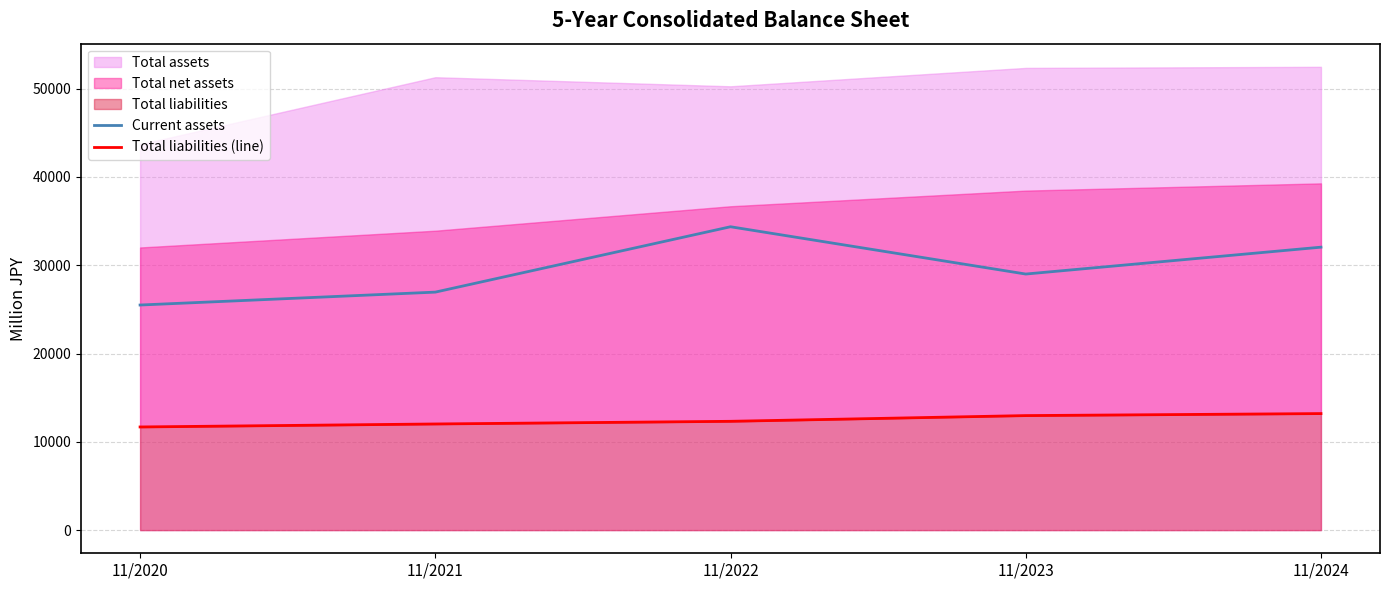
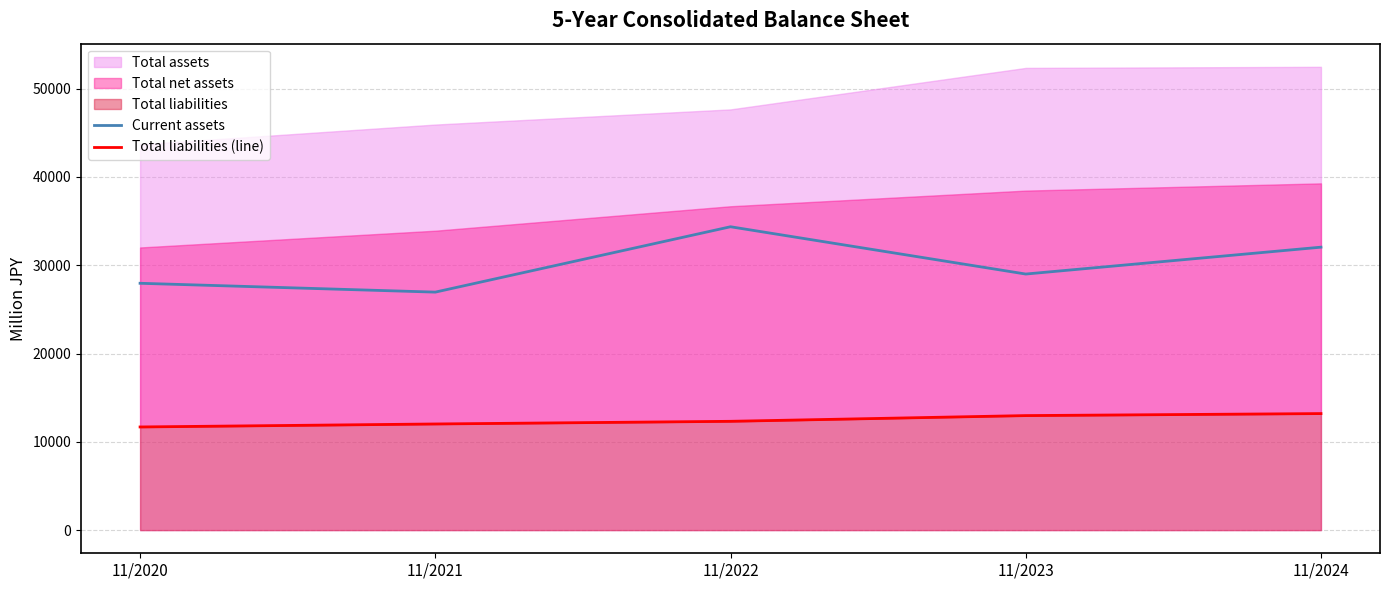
  {
    "Current assets": {
-     "11/2020": 25000,
+     "11/2020": 28000,
      "11/2021": 27000,
      "11/2022": 34000,
      "11/2023": 29000,
      "11/2024": 32000
    },
    "Total assets": {
-     "11/2021": 51000,
-     "11/2022": 50000,
+     "11/2021": 46000,
+     "11/2022": 48000,
      "11/2023": 52000,
      "11/2024": 52000
    },
    "Total liabilities": {
      "11/2020": 12000,
      "11/2021": 12000,
      "11/2022": 12000,
      "11/2023": 13000,
      "11/2024": 13000
    }
  }
